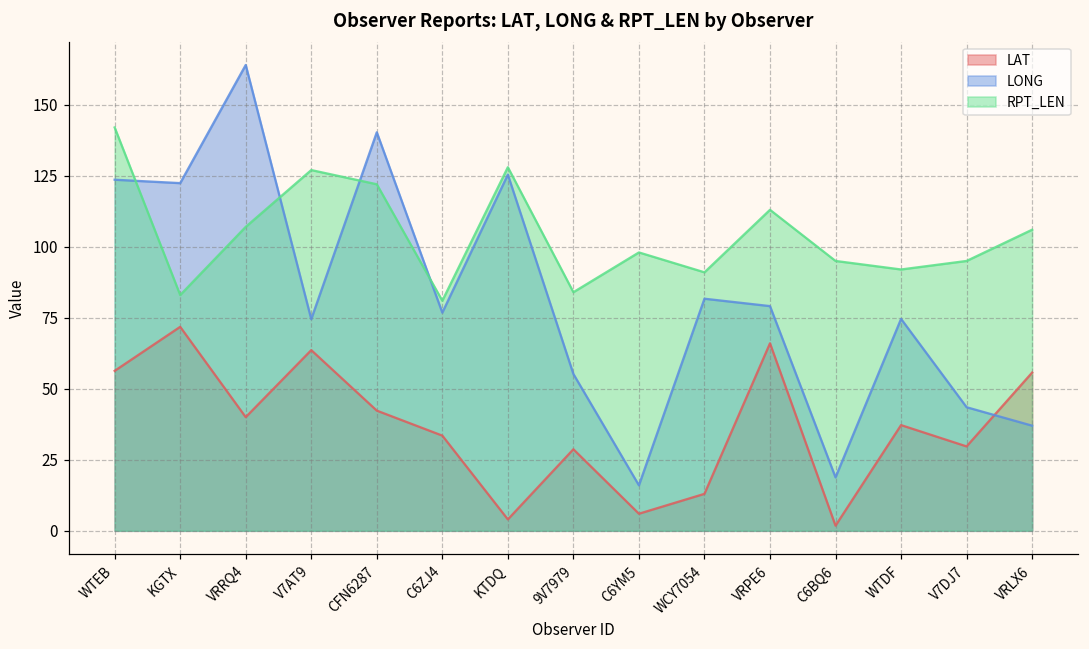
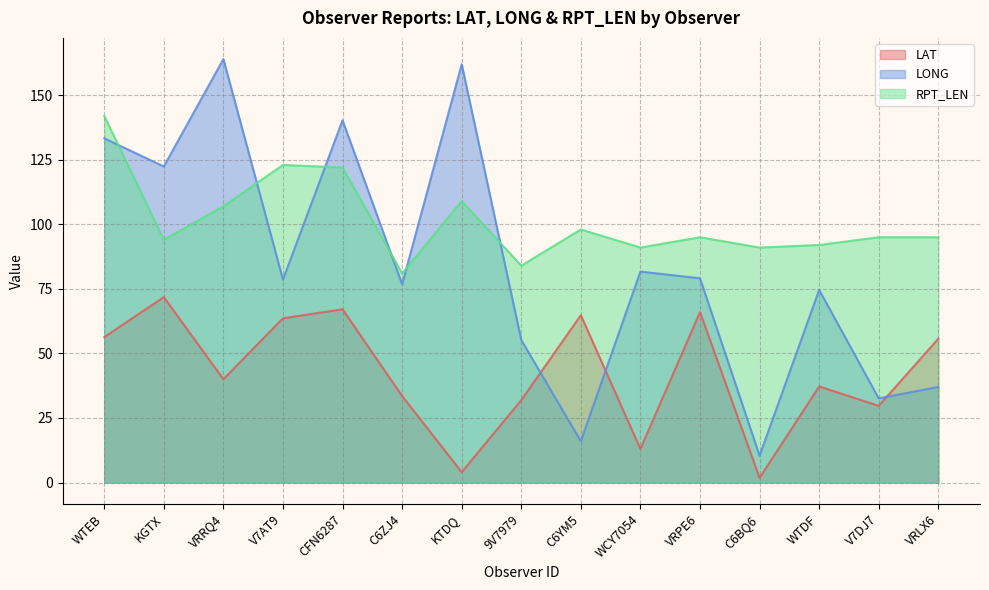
  {
    "LAT": {
      "WTEB": 56,
      "KGTX": 72,
      "VRRQ4": 40,
      "V7AT9": 64,
-     "CFN6287": 42,
+     "CFN6287": 67,
      "C6ZJ4": 34,
      "KTDQ": 4,
-     "9V7979": 29,
-     "C6YM5": 6,
+     "9V7979": 32,
+     "C6YM5": 65,
      "WCY7054": 13,
      "VRPE6": 66,
      "C6BQ6": 2,
      "WTDF": 37,
      "V7DJ7": 30,
      "VRLX6": 56
    },
    "LONG": {
-     "WTEB": 124,
+     "WTEB": 133,
      "KGTX": 122,
      "VRRQ4": 164,
-     "V7AT9": 75,
+     "V7AT9": 79,
      "CFN6287": 140,
      "C6ZJ4": 77,
-     "KTDQ": 125,
+     "KTDQ": 162,
      "9V7979": 55,
      "C6YM5": 16,
      "WCY7054": 82,
      "VRPE6": 79,
-     "C6BQ6": 19,
+     "C6BQ6": 10,
      "WTDF": 75,
-     "V7DJ7": 44,
+     "V7DJ7": 33,
      "VRLX6": 37
    },
    "RPT_LEN": {
      "WTEB": 142,
-     "KGTX": 83,
+     "KGTX": 94,
      "VRRQ4": 107,
-     "V7AT9": 127,
+     "V7AT9": 123,
      "CFN6287": 122,
      "C6ZJ4": 81,
-     "KTDQ": 128,
+     "KTDQ": 109,
      "9V7979": 84,
      "C6YM5": 98,
      "WCY7054": 91,
-     "VRPE6": 113,
-     "C6BQ6": 95,
+     "VRPE6": 95,
+     "C6BQ6": 91,
      "WTDF": 92,
      "V7DJ7": 95,
-     "VRLX6": 106
+     "VRLX6": 95
    }
  }
